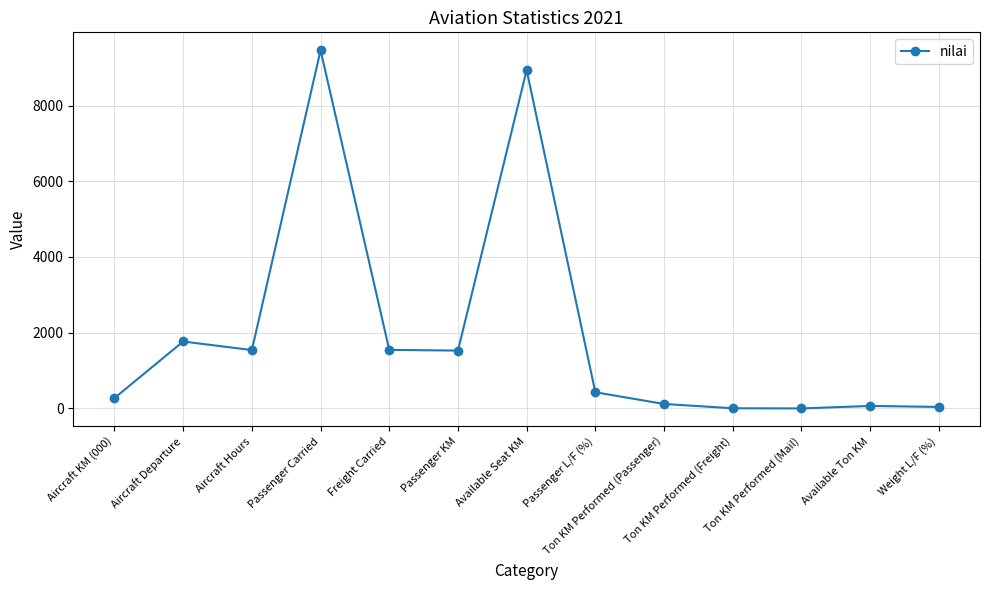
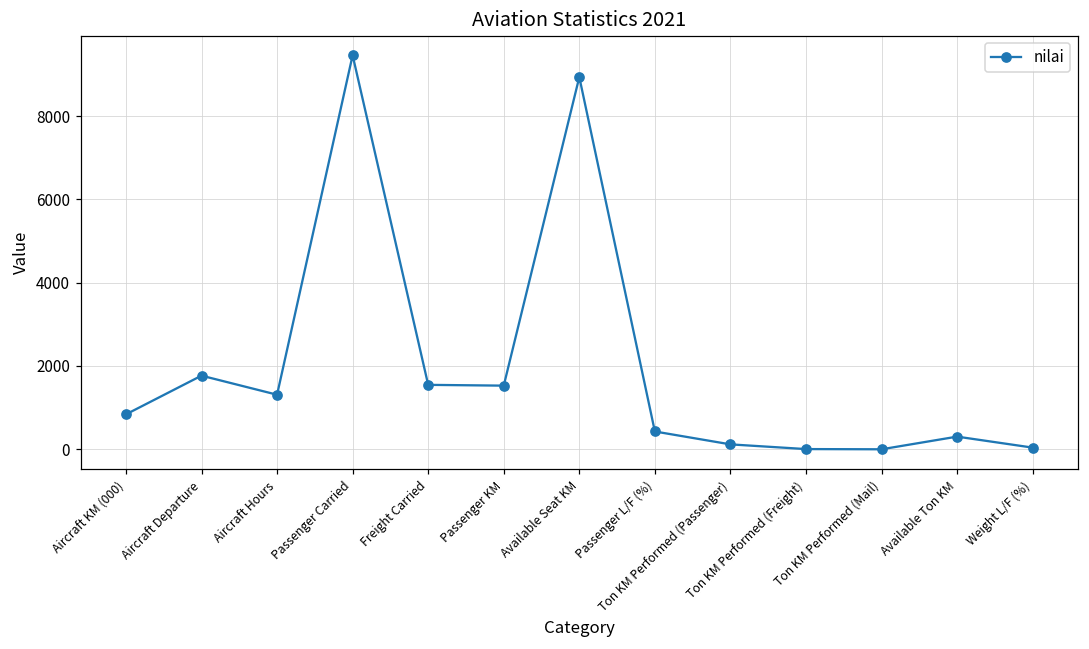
  {
-   "Aircraft KM (000)": 300,
+   "Aircraft KM (000)": 800,
    "Aircraft Departure": 1800,
-   "Aircraft Hours": 1500,
+   "Aircraft Hours": 1300,
    "Passenger Carried": 9500,
    "Freight Carried": 1500,
    "Passenger KM": 1500,
    "Available Seat KM": 8900,
    "Passenger L/F (%)": 400,
    "Ton KM Performed (Passenger)": 100,
    "Ton KM Performed (Freight)": 0,
    "Ton KM Performed (Mail)": 0,
-   "Available Ton KM": 100,
+   "Available Ton KM": 300,
    "Weight L/F (%)": 0
  }
